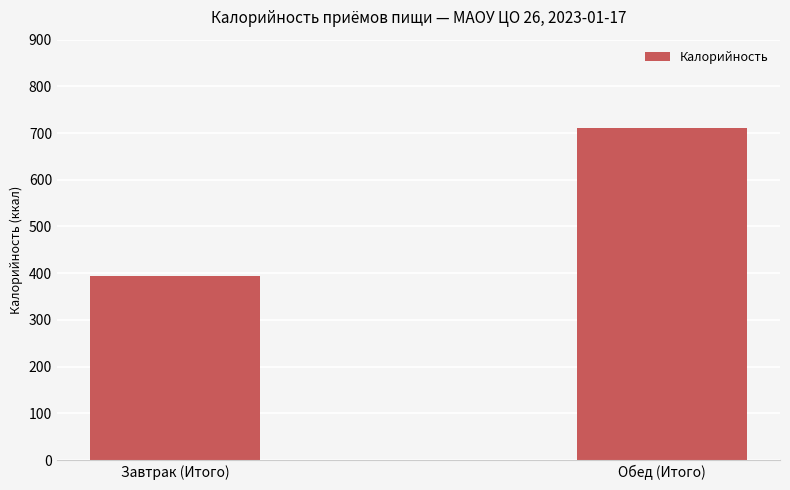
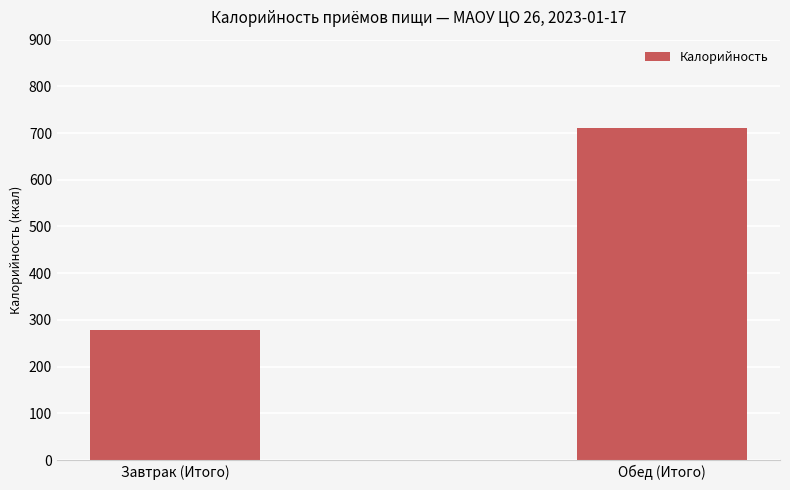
  {
-   "Завтрак (Итого)": 390,
+   "Завтрак (Итого)": 280,
    "Обед (Итого)": 710
  }
